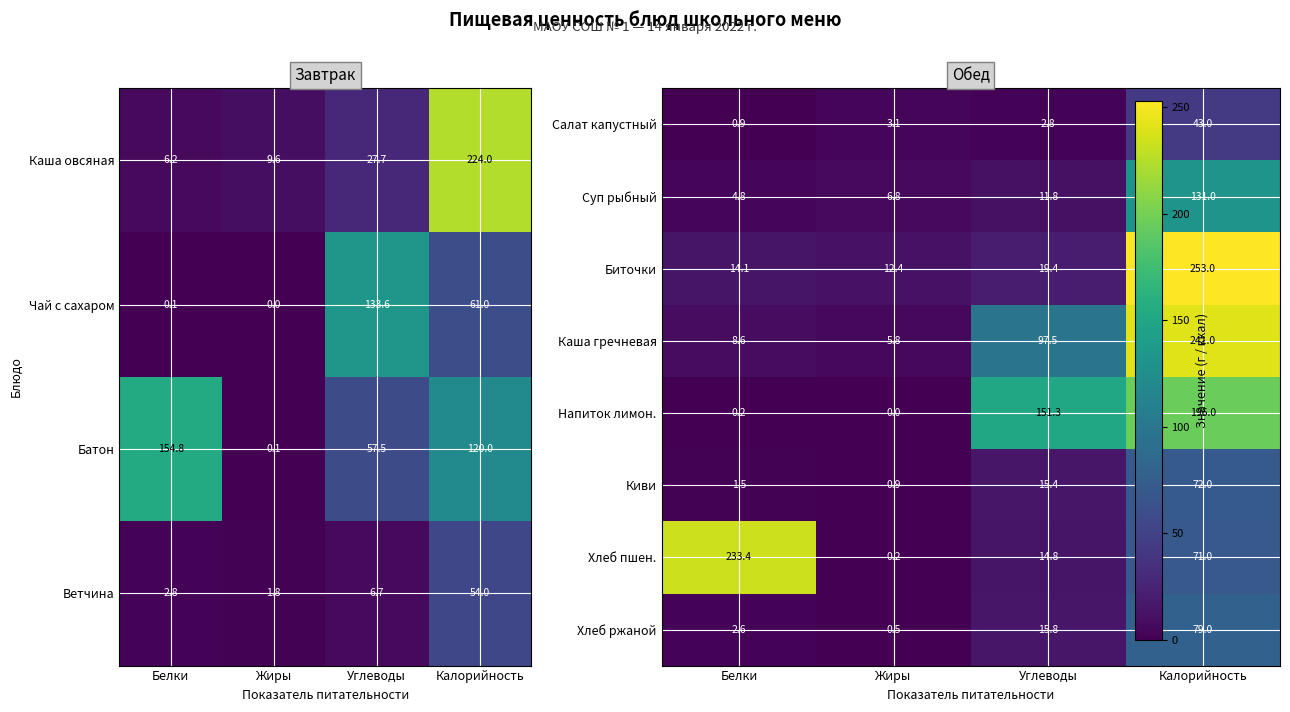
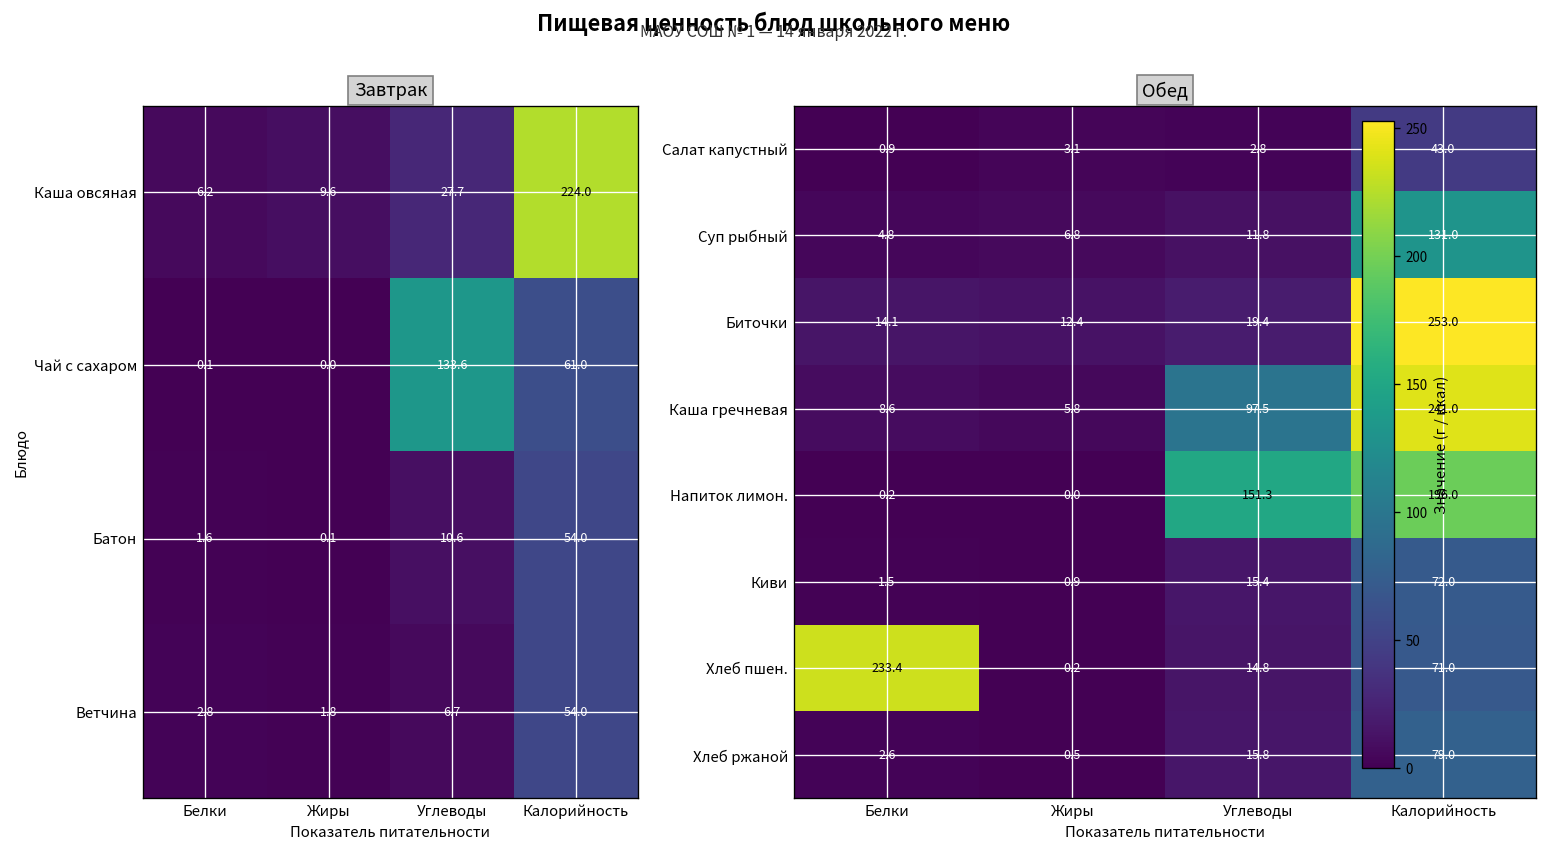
  {
    "Завтрак": {
      "Каша овсяная": {
        "Белки": 6.2,
        "Жиры": 9.6,
        "Углеводы": 27.7,
        "Калорийность": 224.0
      },
      "Чай с сахаром": {
        "Белки": 0.1,
        "Жиры": 0.0,
        "Углеводы": 133.6,
        "Калорийность": 61.0
      },
      "Батон": {
-       "Белки": 154.8,
+       "Белки": 1.6,
        "Жиры": 0.1,
-       "Углеводы": 57.5,
-       "Калорийность": 120.0
+       "Углеводы": 10.6,
+       "Калорийность": 54.0
      },
      "Ветчина": {
        "Белки": 2.8,
        "Жиры": 1.8,
        "Углеводы": 6.7,
        "Калорийность": 54.0
      }
    },
    "Обед": {
      "Салат капустный": {
        "Белки": 0.9,
        "Жиры": 3.1,
        "Углеводы": 2.8,
        "Калорийность": 43.0
      },
      "Суп рыбный": {
        "Белки": 4.8,
        "Жиры": 6.8,
        "Углеводы": 11.8,
        "Калорийность": 131.0
      },
      "Биточки": {
        "Белки": 14.1,
        "Жиры": 12.4,
        "Углеводы": 19.4,
        "Калорийность": 253.0
      },
      "Каша гречневая": {
        "Белки": 8.6,
        "Жиры": 5.8,
        "Углеводы": 97.5,
        "Калорийность": 241.0
      },
      "Напиток лимон.": {
        "Белки": 0.2,
        "Жиры": 0.0,
        "Углеводы": 151.3,
        "Калорийность": 196.0
      },
      "Киви": {
        "Белки": 1.5,
        "Жиры": 0.9,
        "Углеводы": 15.4,
        "Калорийность": 72.0
      },
      "Хлеб пшен.": {
        "Белки": 233.4,
        "Жиры": 0.2,
        "Углеводы": 14.8,
        "Калорийность": 71.0
      },
      "Хлеб ржаной": {
        "Белки": 2.6,
        "Жиры": 0.5,
        "Углеводы": 15.8,
        "Калорийность": 79.0
      }
    }
  }
